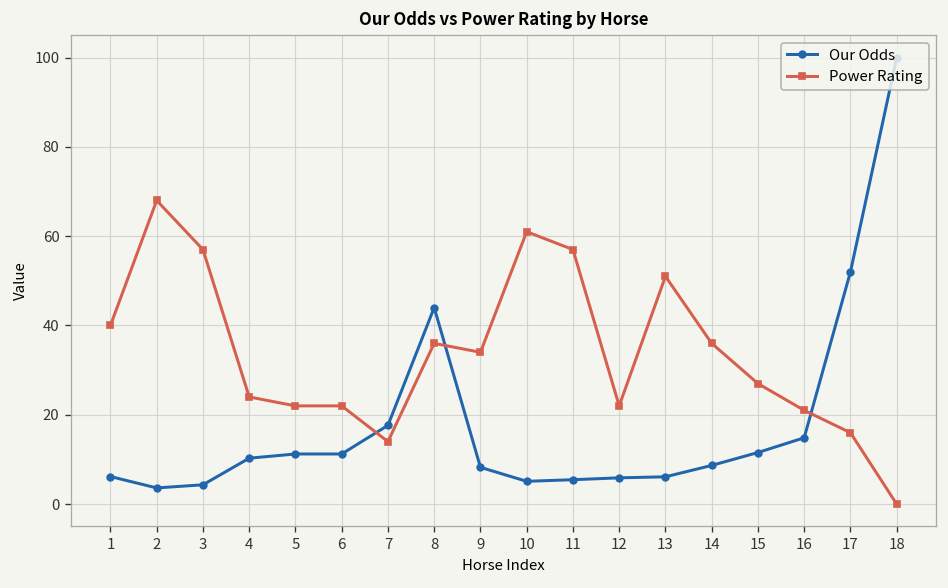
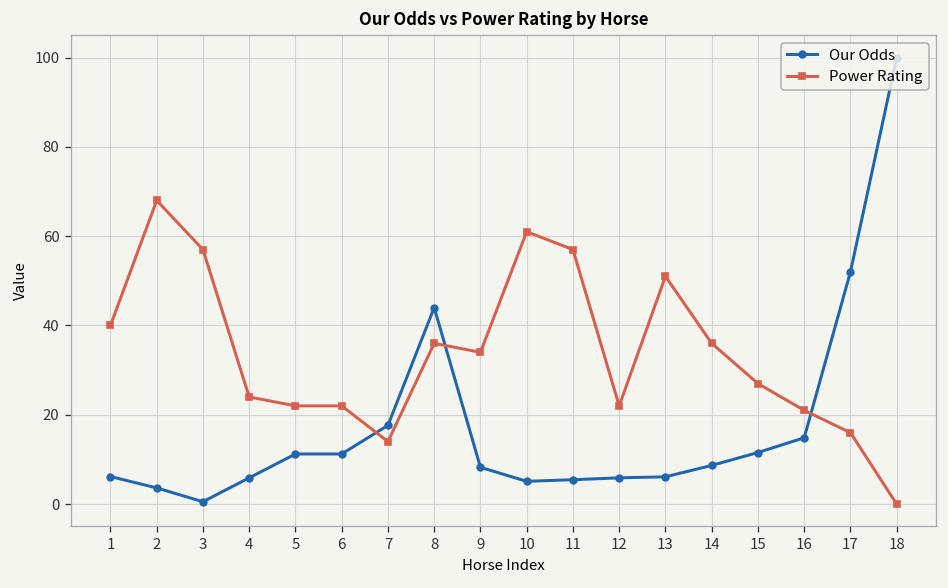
  {
    "Our Odds": {
      "1": 6,
      "2": 4,
-     "3": 4,
-     "4": 10,
+     "3": 1,
+     "4": 6,
      "5": 11,
      "6": 11,
      "7": 18,
      "8": 44,
      "9": 8,
      "10": 5,
      "11": 5,
      "12": 6,
      "13": 6,
      "14": 9,
      "15": 12,
      "16": 15,
      "17": 52
    },
    "Power Rating": {
      "1": 40,
      "2": 68,
      "3": 57,
      "4": 24,
      "5": 22,
      "6": 22,
      "7": 14,
      "8": 36,
      "9": 34,
      "10": 61,
      "11": 57,
      "12": 22,
      "13": 51,
      "14": 36,
      "15": 27,
      "16": 21,
      "17": 16,
      "18": 0
    }
  }
